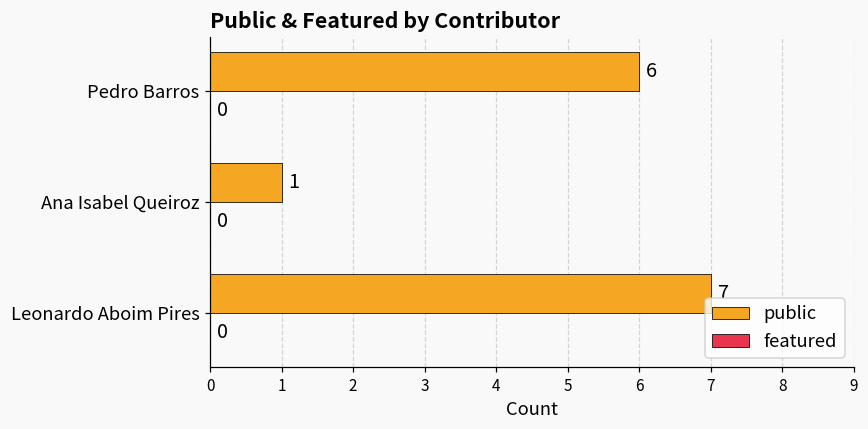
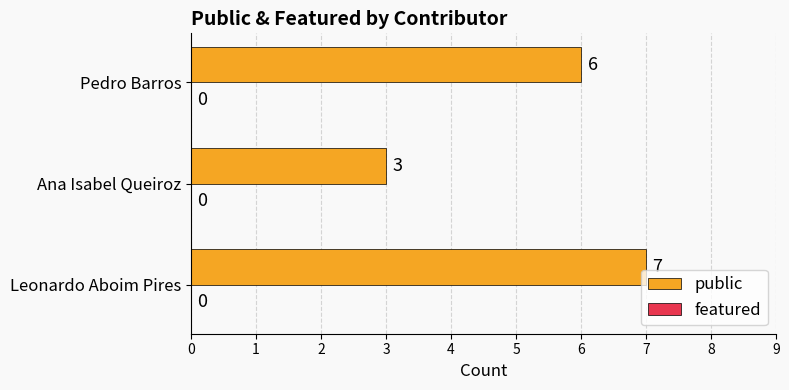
  {
    "public": {
      "Pedro Barros": 6,
-     "Ana Isabel Queiroz": 1
+     "Ana Isabel Queiroz": 3
    },
    "featured": {
      "Pedro Barros": 0,
      "Ana Isabel Queiroz": 0,
      "Leonardo Aboim Pires": 0
    }
  }
